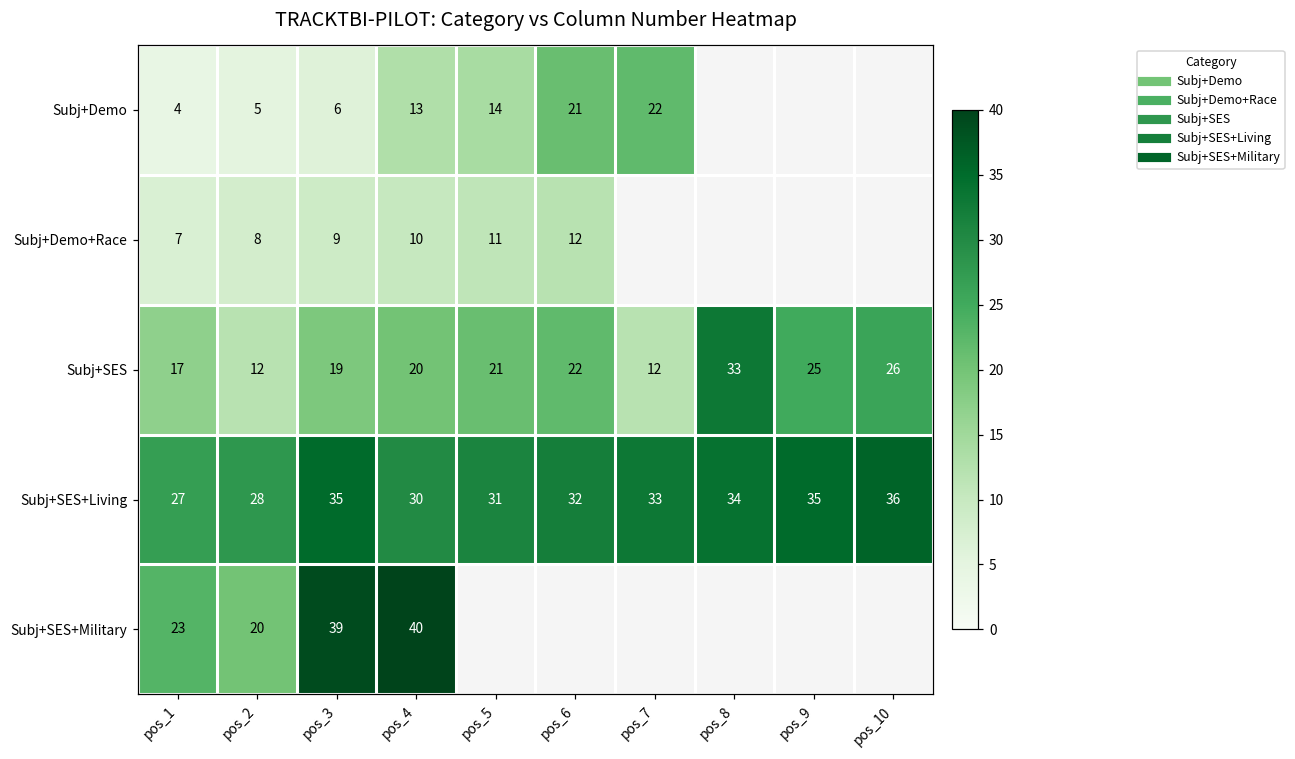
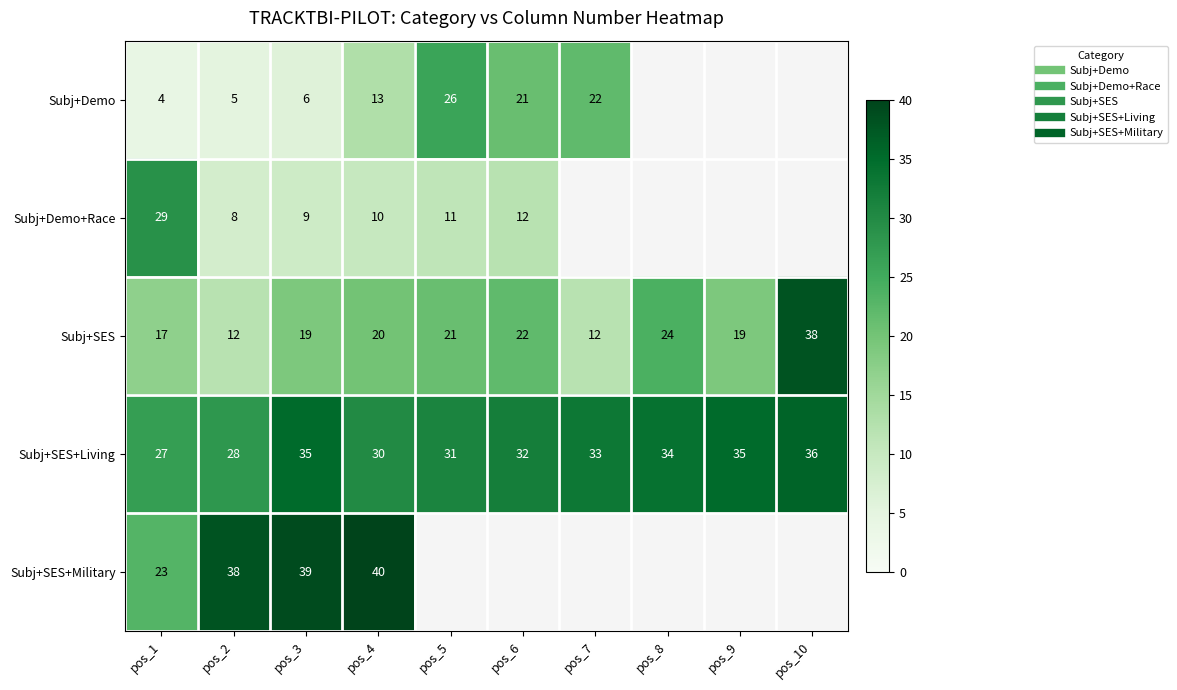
  {
    "Subj+Demo": {
      "pos_1": 4,
      "pos_2": 5,
      "pos_3": 6,
      "pos_4": 13,
-     "pos_5": 14,
+     "pos_5": 26,
      "pos_6": 21,
      "pos_7": 22
    },
    "Subj+Demo+Race": {
-     "pos_1": 7,
+     "pos_1": 29,
      "pos_2": 8,
      "pos_3": 9,
      "pos_4": 10,
      "pos_5": 11,
      "pos_6": 12
    },
    "Subj+SES": {
      "pos_1": 17,
      "pos_2": 12,
      "pos_3": 19,
      "pos_4": 20,
      "pos_5": 21,
      "pos_6": 22,
      "pos_7": 12,
-     "pos_8": 33,
-     "pos_9": 25,
-     "pos_10": 26
+     "pos_8": 24,
+     "pos_9": 19,
+     "pos_10": 38
    },
    "Subj+SES+Living": {
      "pos_1": 27,
      "pos_2": 28,
      "pos_3": 35,
      "pos_4": 30,
      "pos_5": 31,
      "pos_6": 32,
      "pos_7": 33,
      "pos_8": 34,
      "pos_9": 35,
      "pos_10": 36
    },
    "Subj+SES+Military": {
      "pos_1": 23,
-     "pos_2": 20,
+     "pos_2": 38,
      "pos_3": 39,
      "pos_4": 40
    }
  }
